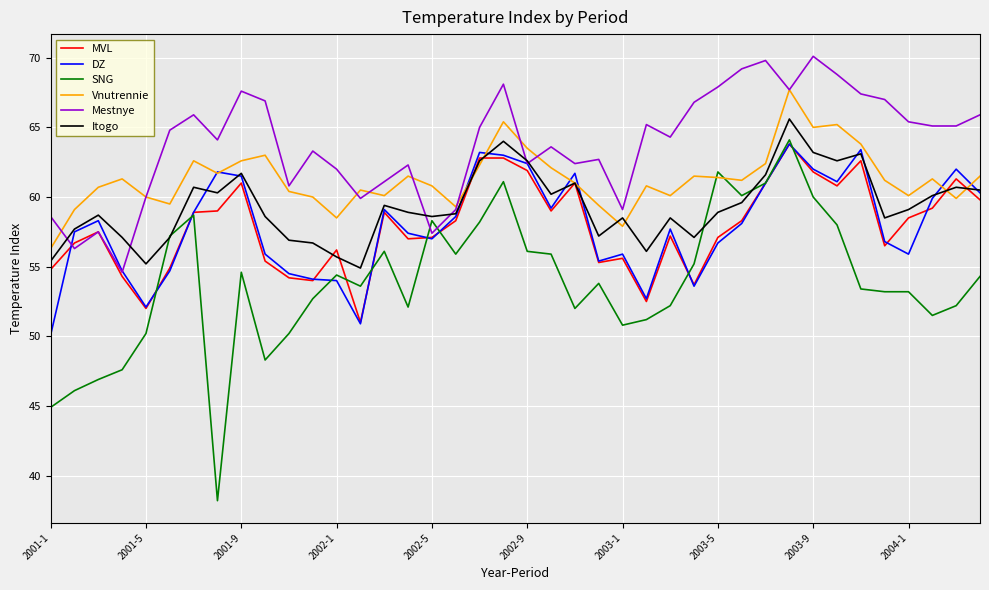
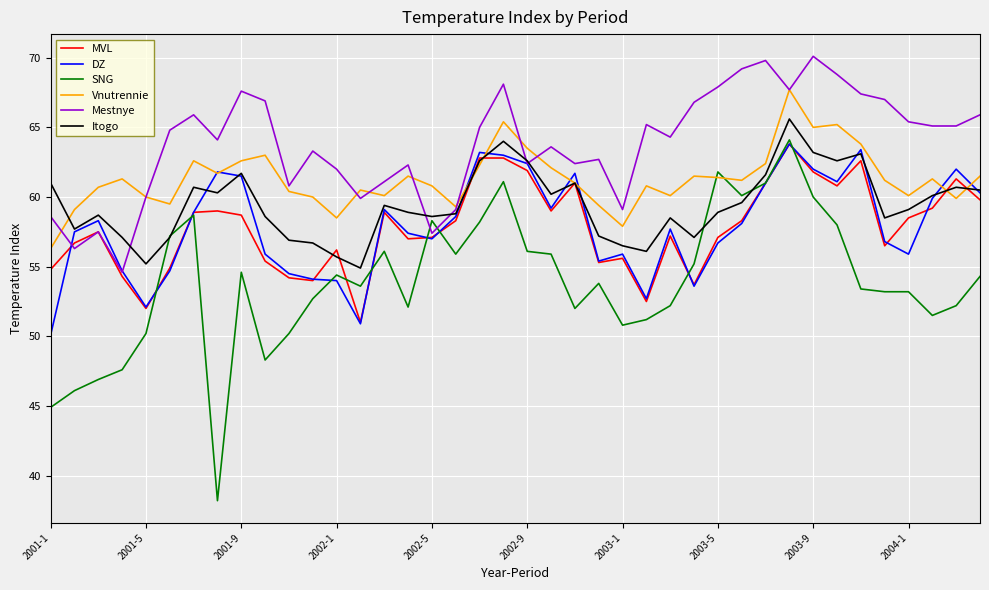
  {
    "MVL": {
      "2001-1": 54.8,
-     "2001-9": 61.0,
+     "2001-9": 58.7,
      "2002-1": 56.2,
      "2002-9": 61.9,
      "2003-1": 55.6,
      "2003-5": 57.1,
      "2003-9": 61.8,
      "2004-1": 58.5
    },
    "DZ": {
      "2001-1": 50.1,
      "2001-9": 61.5,
      "2002-1": 54.0,
      "2003-1": 55.9,
      "2003-5": 56.7,
      "2003-9": 62.0,
      "2004-1": 55.9
    },
    "SNG": {
      "2001-1": 44.9,
      "2001-5": 50.2,
      "2001-9": 54.6,
      "2002-1": 54.4,
      "2002-5": 58.3,
      "2002-9": 56.1,
      "2003-1": 50.8,
      "2003-5": 61.8,
      "2003-9": 60.0,
      "2004-1": 53.2
    },
    "Vnutrennie": {
      "2001-1": 56.3,
      "2001-9": 62.6,
      "2002-1": 58.5,
      "2002-5": 60.8,
      "2002-9": 63.5,
      "2003-1": 57.9,
      "2003-5": 61.4,
      "2003-9": 65.0,
      "2004-1": 60.1
    },
    "Mestnye": {
      "2001-1": 58.6,
      "2001-9": 67.6,
      "2002-1": 62.0,
      "2002-5": 57.4,
      "2003-1": 59.1,
      "2003-5": 67.9,
      "2003-9": 70.1,
      "2004-1": 65.4
    },
    "Itogo": {
-     "2001-1": 55.4,
+     "2001-1": 61.0,
      "2001-5": 55.2,
      "2001-9": 61.7,
      "2002-1": 55.7,
      "2002-5": 58.6,
      "2002-9": 62.6,
-     "2003-1": 58.5,
+     "2003-1": 56.5,
      "2003-5": 58.9,
      "2003-9": 63.2,
      "2004-1": 59.1
    }
  }
